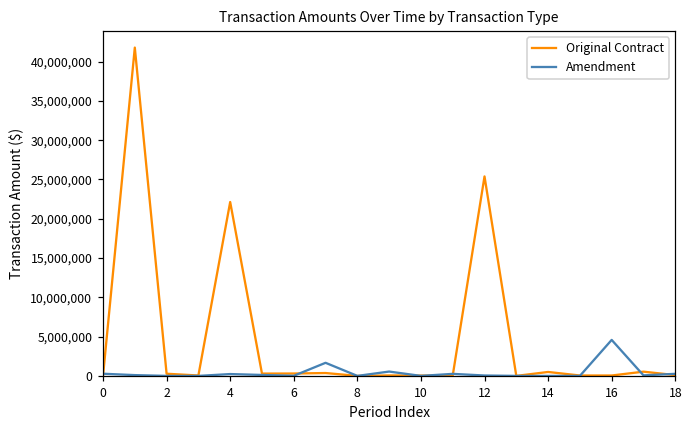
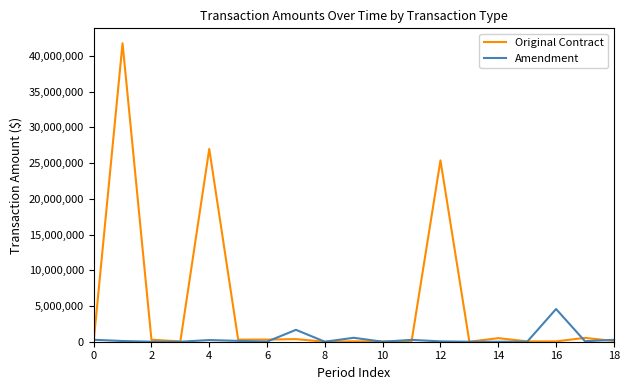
  {
    "Original Contract": {
-     "4": "22,000,000",
+     "4": "27,000,000",
      "12": "25,000,000",
      "14": "1,000,000",
      "16": "0"
    },
    "Amendment": {
      "4": "0",
      "12": "0",
      "14": "0",
      "16": "5,000,000"
    }
  }
